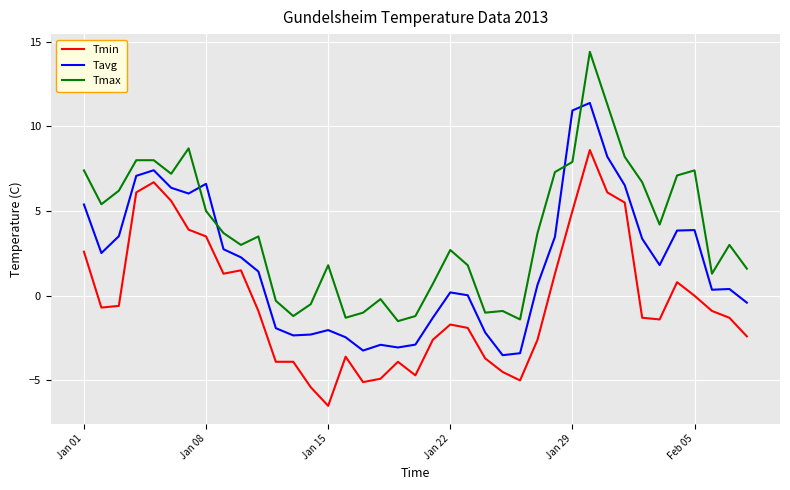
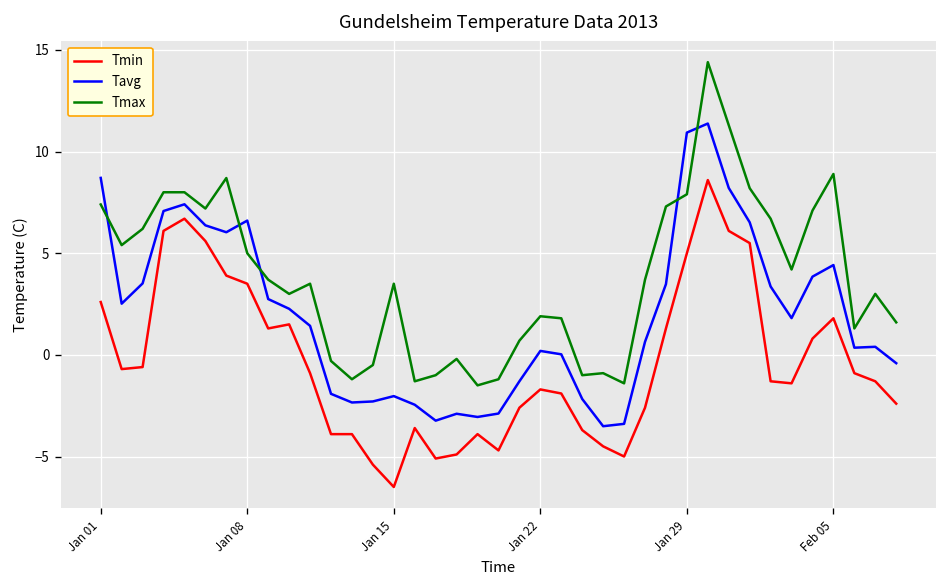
  {
    "Tmin": {
      "Jan 01": 2.6,
      "Jan 08": 3.5,
      "Jan 15": -6.5,
      "Jan 22": -1.7,
      "Jan 29": 5.0,
-     "Feb 05": 0.0
+     "Feb 05": 1.8
    },
    "Tavg": {
-     "Jan 01": 5.4,
+     "Jan 01": 8.7,
      "Jan 08": 6.6,
      "Jan 15": -2.0,
      "Jan 22": 0.2,
      "Jan 29": 10.9,
-     "Feb 05": 3.9
+     "Feb 05": 4.4
    },
    "Tmax": {
      "Jan 01": 7.4,
      "Jan 08": 5.0,
-     "Jan 15": 1.8,
-     "Jan 22": 2.7,
+     "Jan 15": 3.5,
+     "Jan 22": 1.9,
      "Jan 29": 7.9,
-     "Feb 05": 7.4
+     "Feb 05": 8.9
    }
  }
